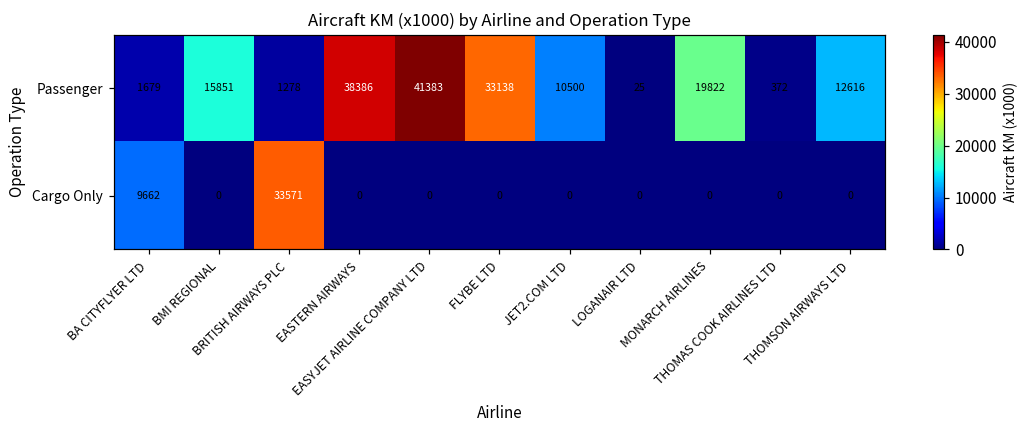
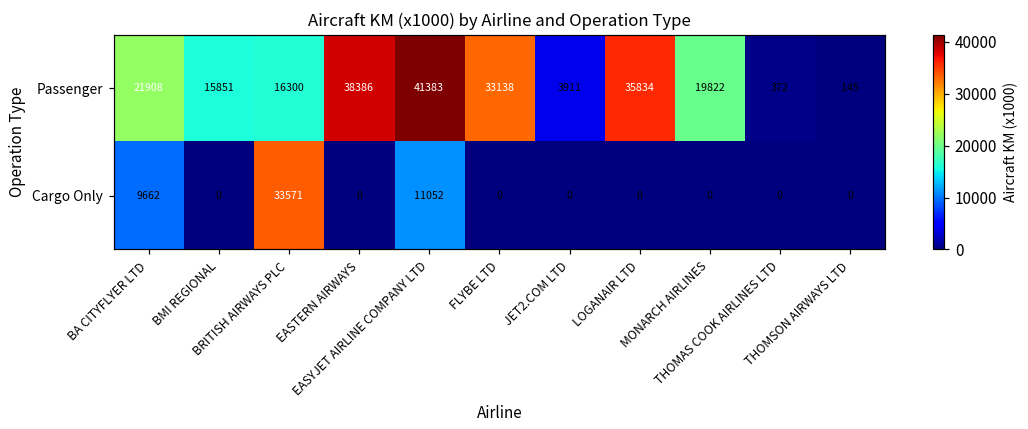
  {
    "Passenger": {
-     "BA CITYFLYER LTD": 1679,
+     "BA CITYFLYER LTD": 21908,
      "BMI REGIONAL": 15851,
-     "BRITISH AIRWAYS PLC": 1278,
+     "BRITISH AIRWAYS PLC": 16300,
      "EASTERN AIRWAYS": 38386,
      "EASYJET AIRLINE COMPANY LTD": 41383,
      "FLYBE LTD": 33138,
-     "JET2.COM LTD": 10500,
-     "LOGANAIR LTD": 25,
+     "JET2.COM LTD": 3911,
+     "LOGANAIR LTD": 35834,
      "MONARCH AIRLINES": 19822,
      "THOMAS COOK AIRLINES LTD": 372,
-     "THOMSON AIRWAYS LTD": 12616
+     "THOMSON AIRWAYS LTD": 145
    },
    "Cargo Only": {
      "BA CITYFLYER LTD": 9662,
      "BMI REGIONAL": 0,
      "BRITISH AIRWAYS PLC": 33571,
      "EASTERN AIRWAYS": 0,
-     "EASYJET AIRLINE COMPANY LTD": 0,
+     "EASYJET AIRLINE COMPANY LTD": 11052,
      "FLYBE LTD": 0,
      "JET2.COM LTD": 0,
      "LOGANAIR LTD": 0,
      "MONARCH AIRLINES": 0,
      "THOMAS COOK AIRLINES LTD": 0,
      "THOMSON AIRWAYS LTD": 0
    }
  }
